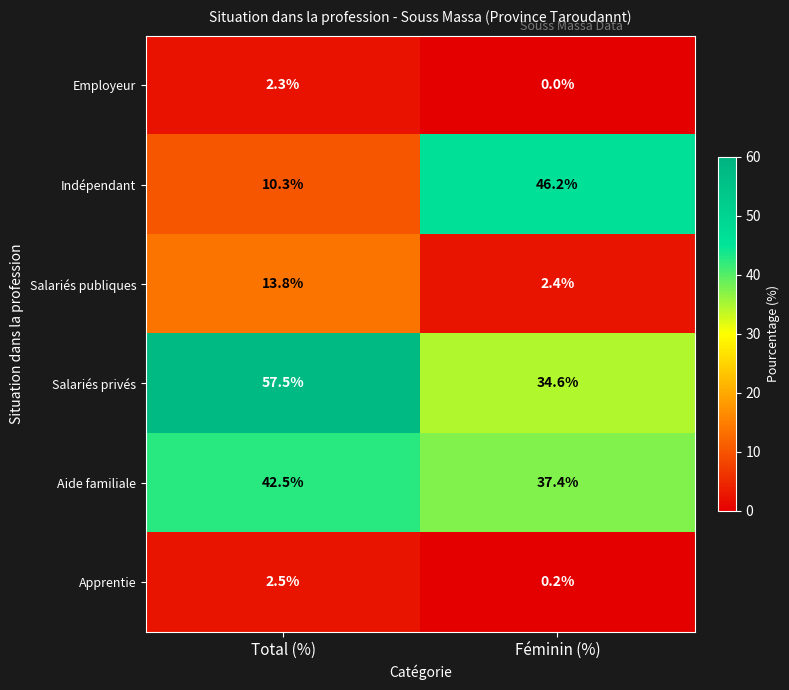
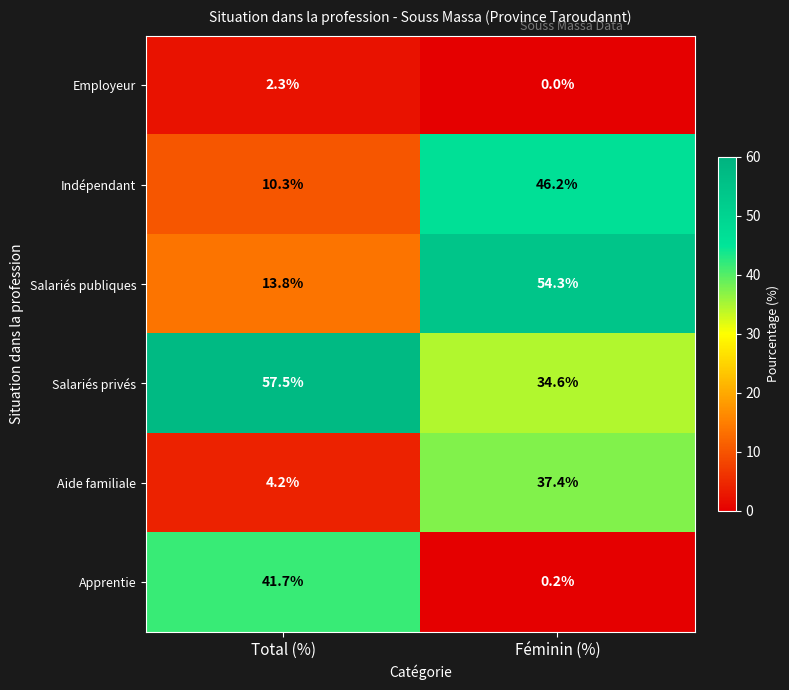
  {
    "Employeur": {
      "Total (%)": "2.3%",
      "Féminin (%)": "0.0%"
    },
    "Indépendant": {
      "Total (%)": "10.3%",
      "Féminin (%)": "46.2%"
    },
    "Salariés publiques": {
      "Total (%)": "13.8%",
-     "Féminin (%)": "2.4%"
+     "Féminin (%)": "54.3%"
    },
    "Salariés privés": {
      "Total (%)": "57.5%",
      "Féminin (%)": "34.6%"
    },
    "Aide familiale": {
-     "Total (%)": "42.5%",
+     "Total (%)": "4.2%",
      "Féminin (%)": "37.4%"
    },
    "Apprentie": {
-     "Total (%)": "2.5%",
+     "Total (%)": "41.7%",
      "Féminin (%)": "0.2%"
    }
  }
